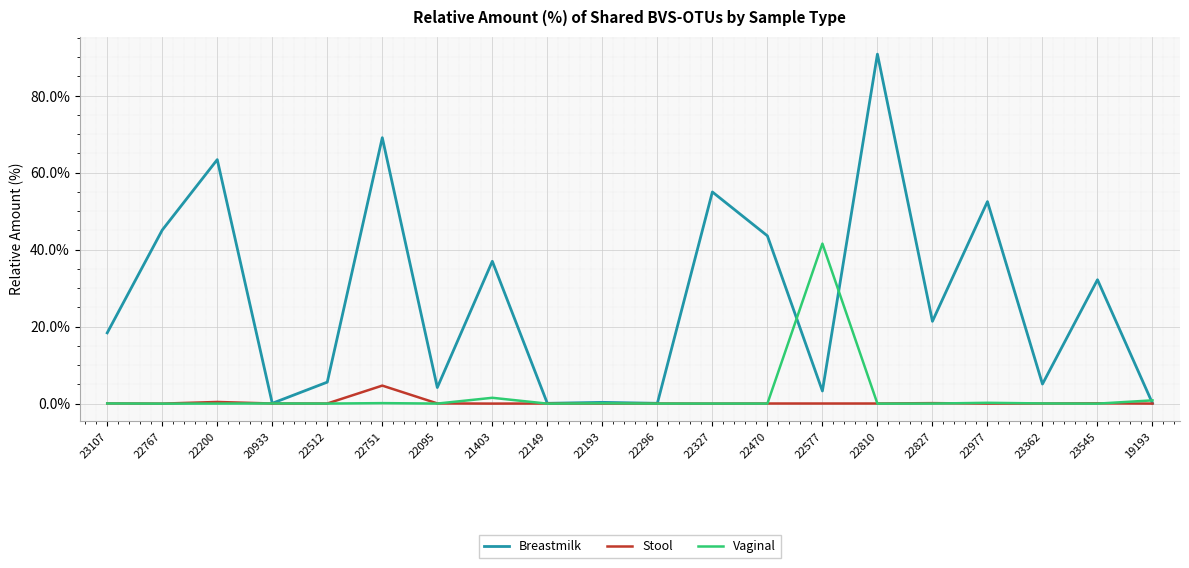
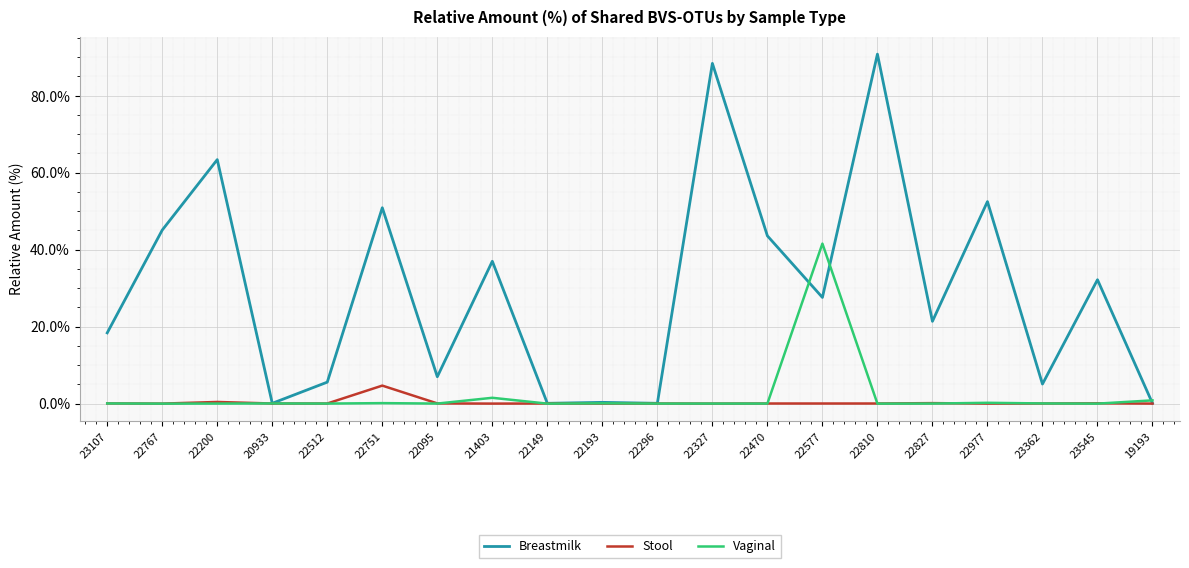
  {
    "Breastmilk": {
      "23107": "18%",
      "22767": "45%",
      "22200": "63%",
      "22512": "6%",
-     "22751": "69%",
-     "22095": "4%",
+     "22751": "51%",
+     "22095": "7%",
      "21403": "37%",
-     "22327": "55%",
+     "22327": "88%",
      "22470": "44%",
-     "22577": "3%",
+     "22577": "28%",
      "22810": "91%",
      "22827": "21%",
      "22977": "53%",
      "23362": "5%",
      "23545": "32%"
    },
    "Stool": {
      "22751": "5%",
      "21403": "0%",
      "22577": "0%"
    },
    "Vaginal": {
      "22751": "0%",
      "21403": "2%",
      "22577": "42%",
      "19193": "1%"
    }
  }
